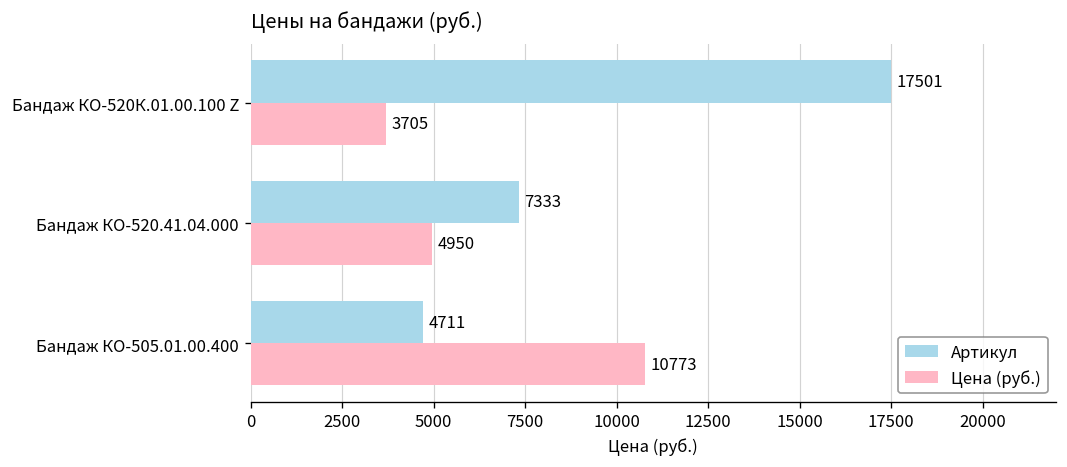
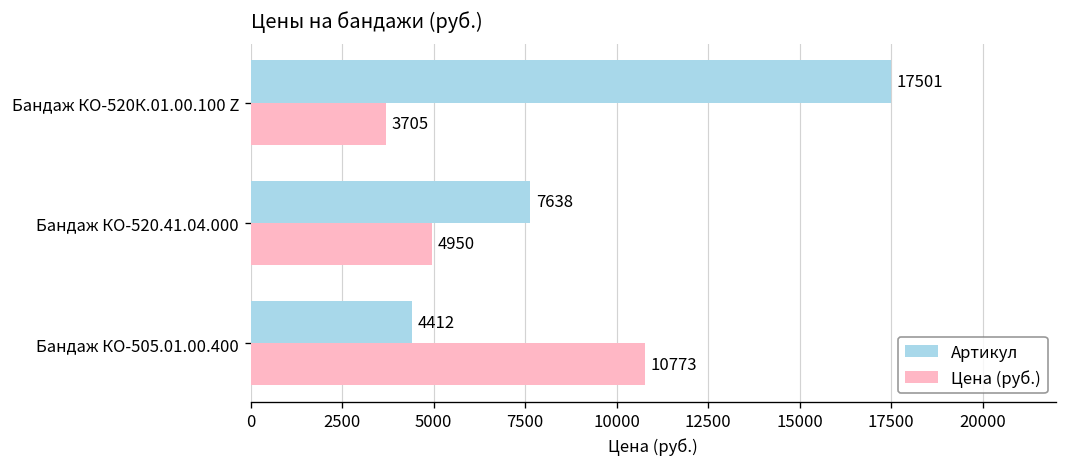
  {
    "Артикул": {
      "Бандаж КО-520К.01.00.100 Z": 17501,
-     "Бандаж КО-520.41.04.000": 7333,
-     "Бандаж КО-505.01.00.400": 4711
+     "Бандаж КО-520.41.04.000": 7638,
+     "Бандаж КО-505.01.00.400": 4412
    },
    "Цена (руб.)": {
      "Бандаж КО-520К.01.00.100 Z": 3705,
      "Бандаж КО-520.41.04.000": 4950,
      "Бандаж КО-505.01.00.400": 10773
    }
  }
